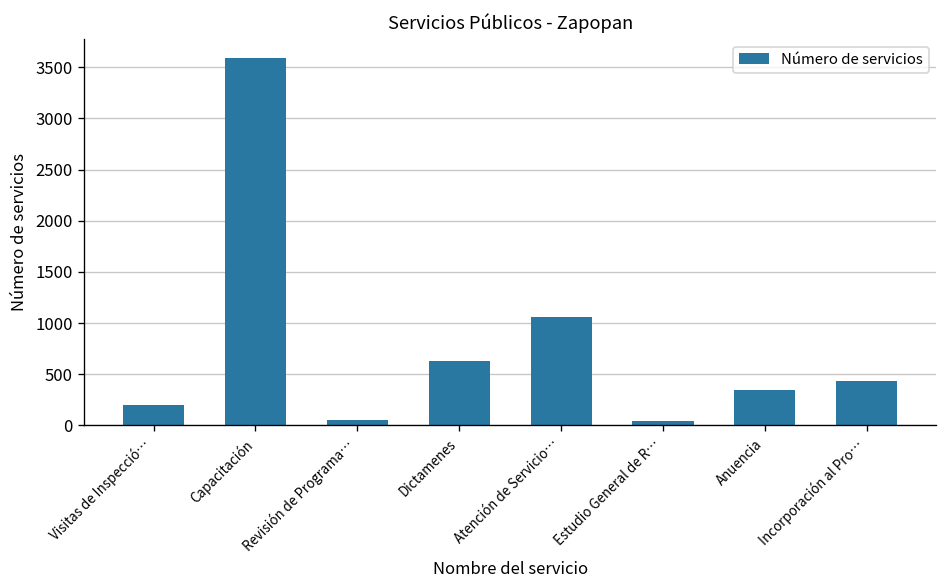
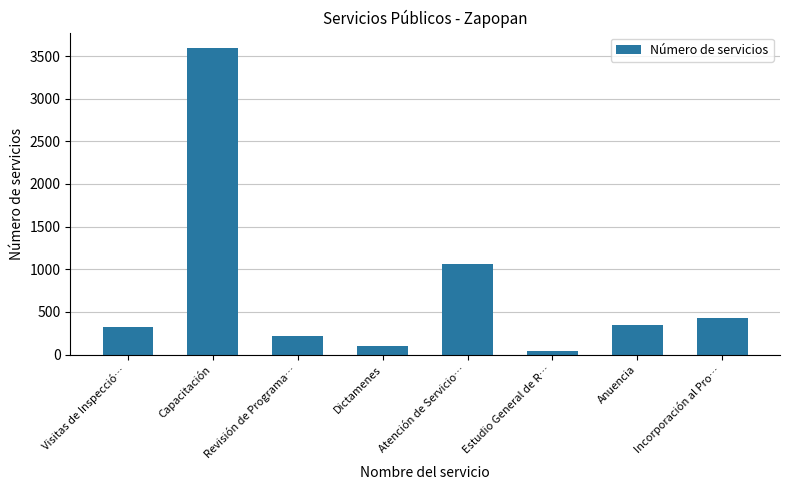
  {
-   "Visitas de Inspecció…": 200,
+   "Visitas de Inspecció…": 300,
    "Capacitación": 3600,
-   "Revisión de Programa…": 0,
-   "Dictamenes": 600,
+   "Revisión de Programa…": 200,
+   "Dictamenes": 100,
    "Atención de Servicio…": 1100,
    "Estudio General de R…": 0,
    "Anuencia": 400,
    "Incorporación al Pro…": 400
  }
